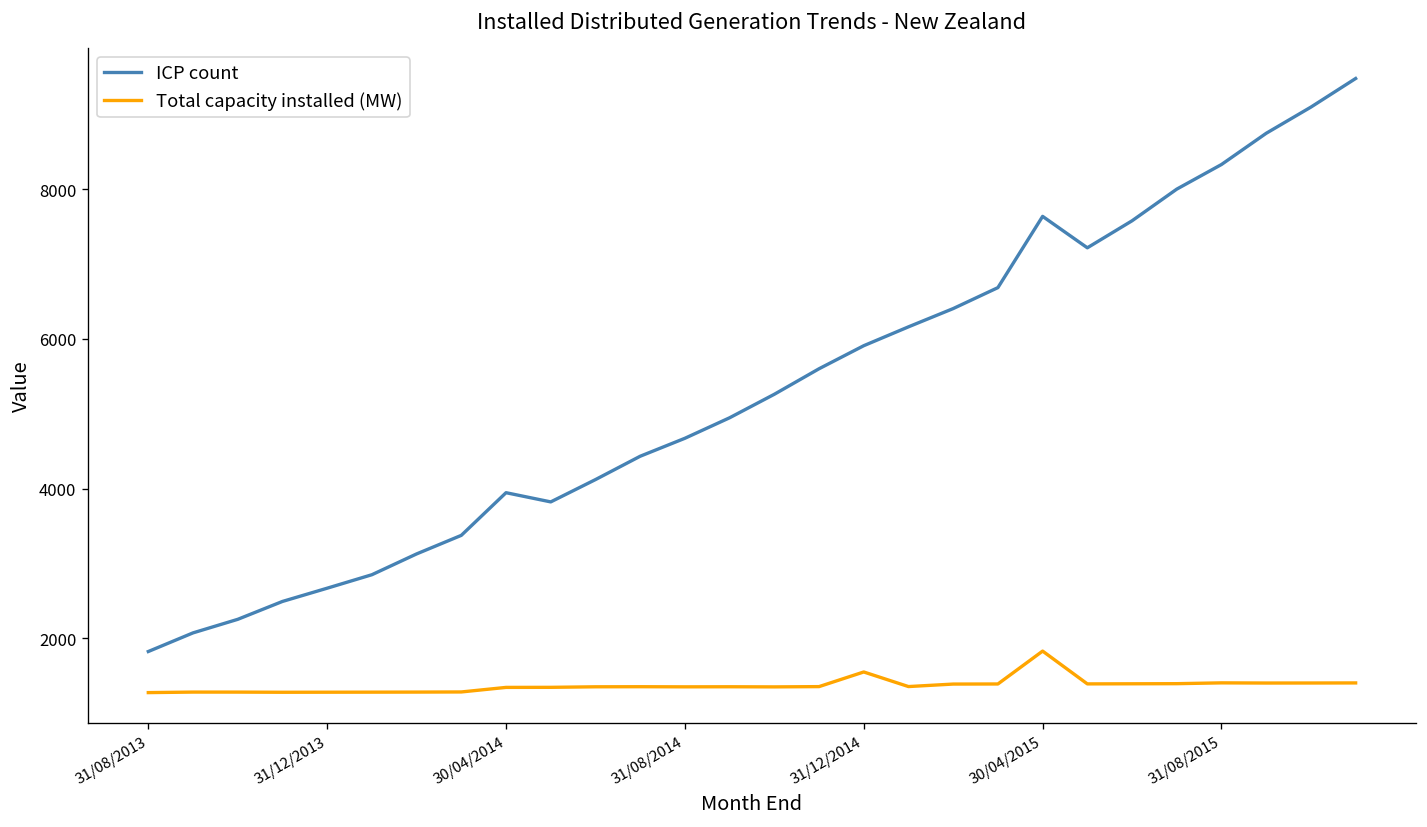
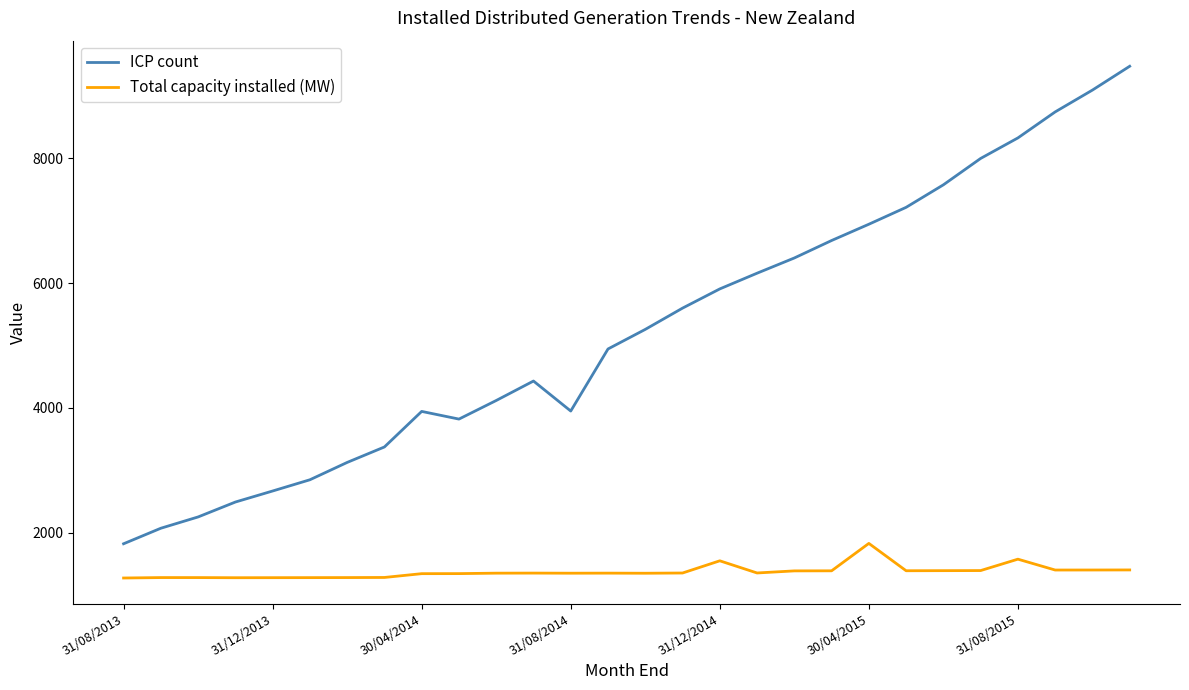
  {
    "ICP count": {
      "31/08/2013": 1800,
      "31/12/2013": 2700,
      "30/04/2014": 3900,
-     "31/08/2014": 4700,
+     "31/08/2014": 4000,
      "31/12/2014": 5900,
-     "30/04/2015": 7600,
+     "30/04/2015": 6900,
      "31/08/2015": 8300
    },
    "Total capacity installed (MW)": {
      "31/08/2013": 1300,
      "31/12/2013": 1300,
      "30/04/2014": 1300,
      "31/08/2014": 1400,
      "31/12/2014": 1500,
      "30/04/2015": 1800,
-     "31/08/2015": 1400
+     "31/08/2015": 1600
    }
  }
